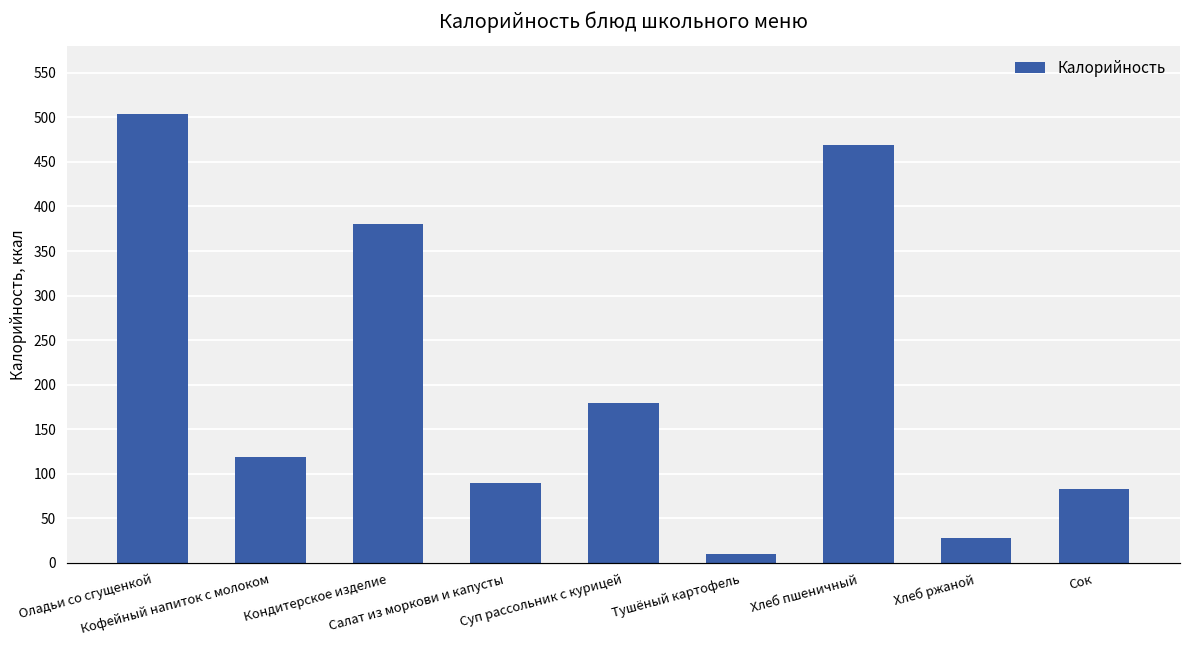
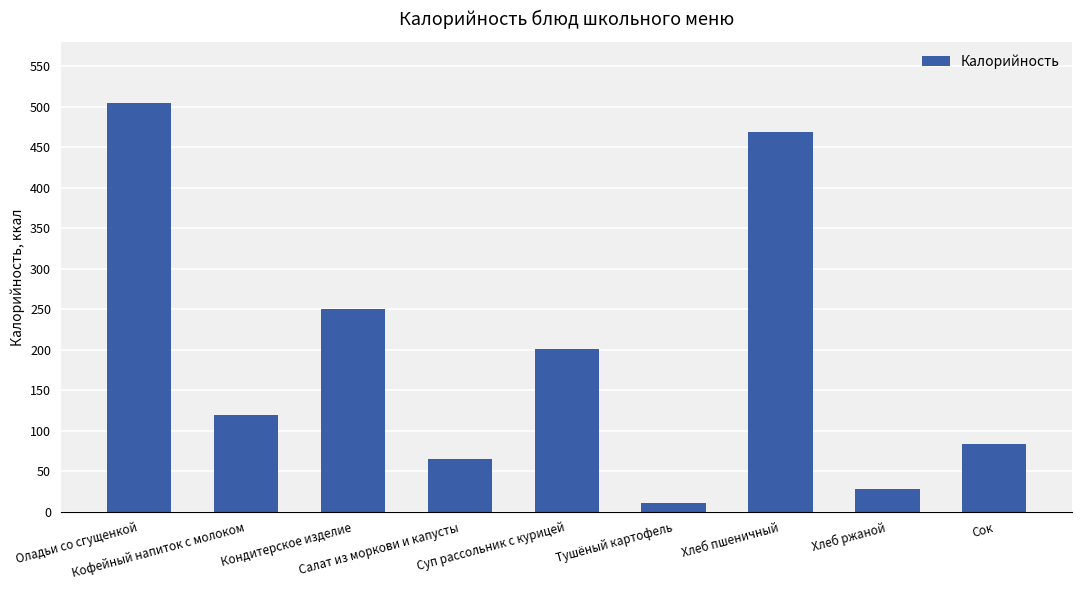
  {
    "Оладьи со сгущенкой": 500,
    "Кофейный напиток с молоком": 120,
-   "Кондитерское изделие": 380,
-   "Салат из моркови и капусты": 90,
-   "Суп рассольник с курицей": 180,
+   "Кондитерское изделие": 250,
+   "Салат из моркови и капусты": 70,
+   "Суп рассольник с курицей": 200,
    "Тушёный картофель": 10,
    "Хлеб пшеничный": 470,
    "Хлеб ржаной": 30,
    "Сок": 80
  }
